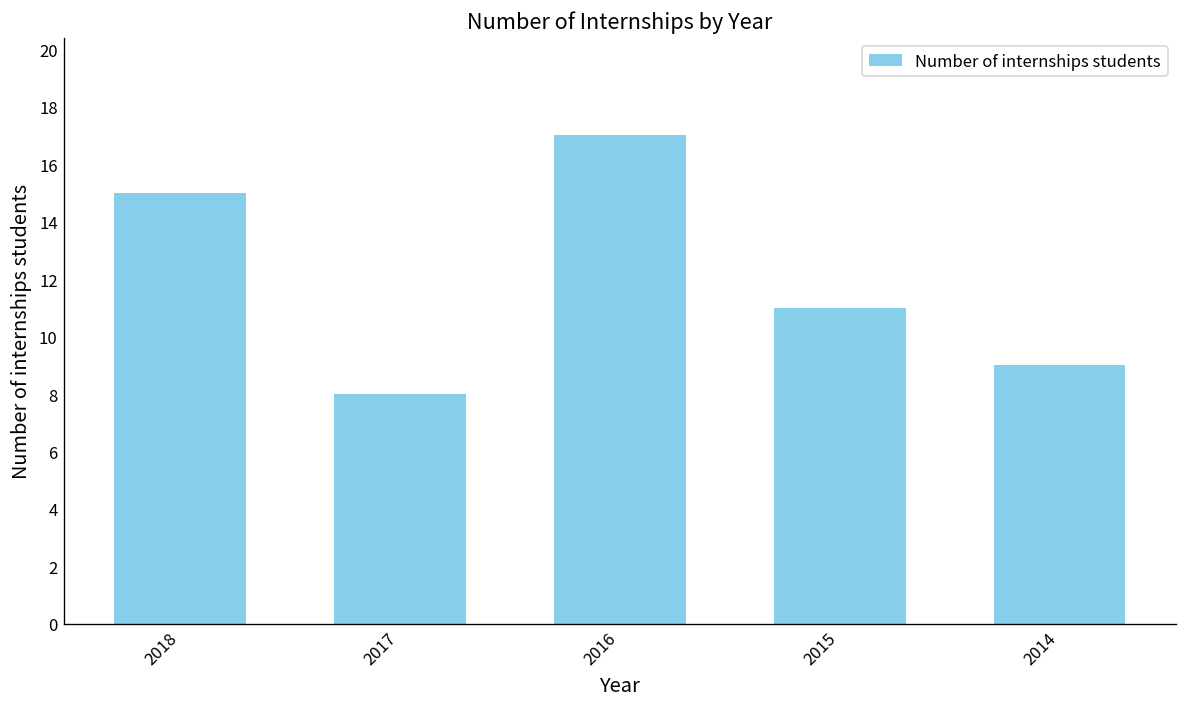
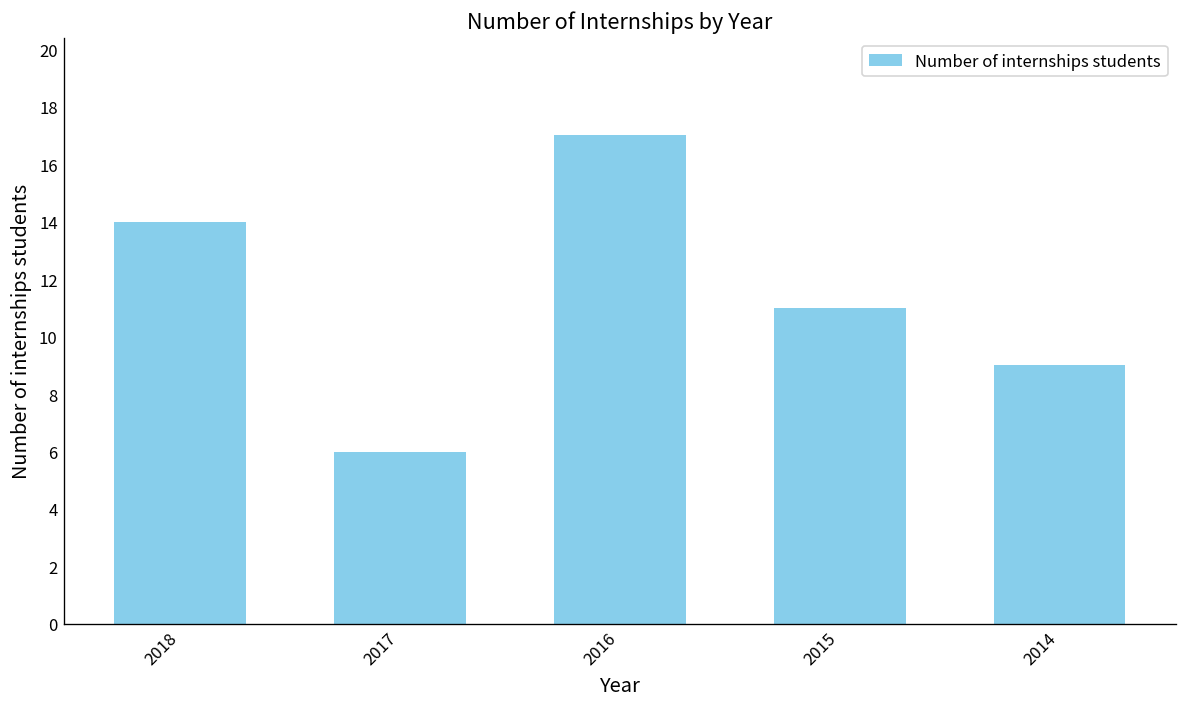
  {
-   "2018": 15,
-   "2017": 8,
+   "2018": 14,
+   "2017": 6,
    "2016": 17,
    "2015": 11,
    "2014": 9
  }
